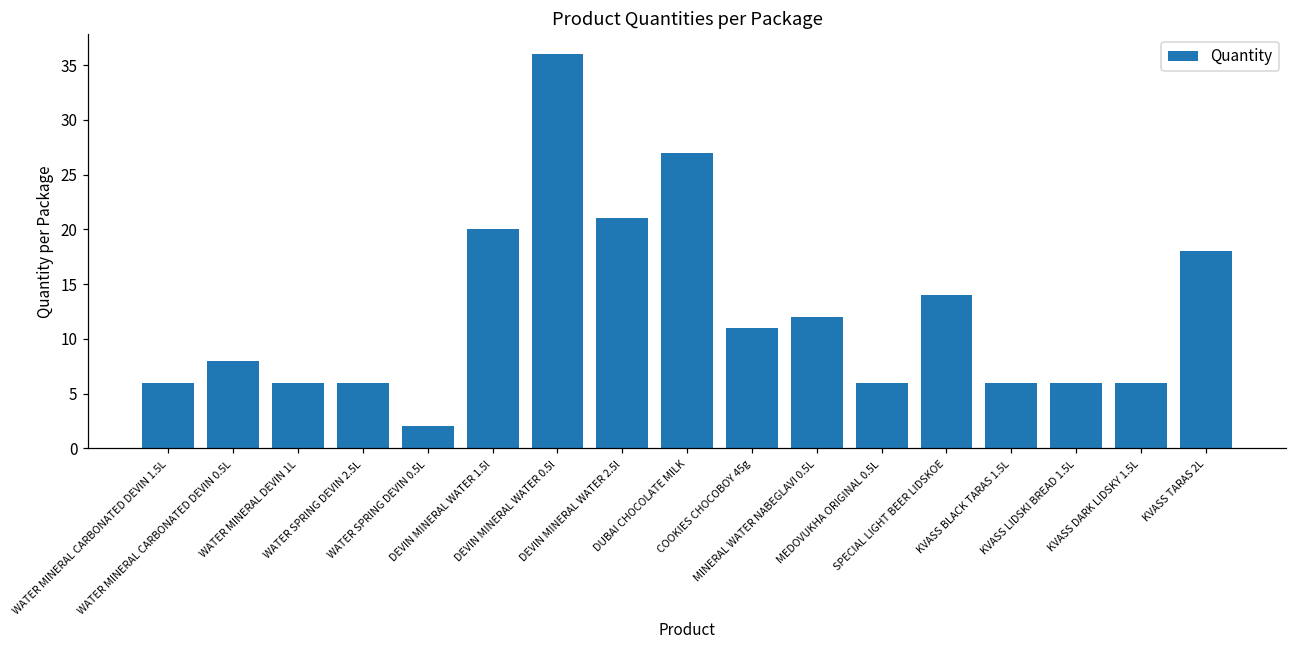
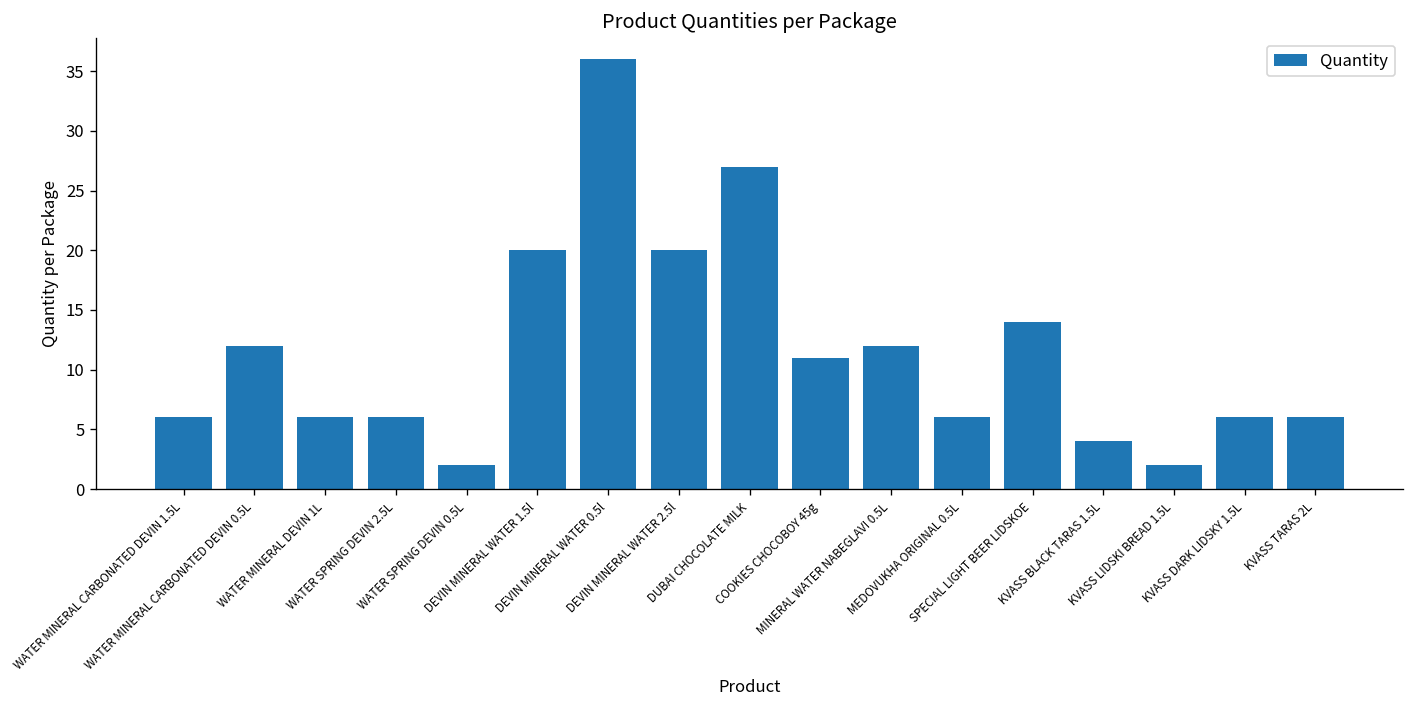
  {
    "WATER MINERAL CARBONATED DEVIN 1.5L": 6,
-   "WATER MINERAL CARBONATED DEVIN 0.5L": 8,
+   "WATER MINERAL CARBONATED DEVIN 0.5L": 12,
    "WATER MINERAL DEVIN 1L": 6,
    "WATER SPRING DEVIN 2.5L": 6,
    "WATER SPRING DEVIN 0.5L": 2,
    "DEVIN MINERAL WATER 1.5l": 20,
    "DEVIN MINERAL WATER 0.5l": 36,
-   "DEVIN MINERAL WATER 2.5l": 21,
+   "DEVIN MINERAL WATER 2.5l": 20,
    "DUBAI CHOCOLATE MILK": 27,
    "COOKIES CHOCOBOY 45g": 11,
    "MINERAL WATER NABEGLAVI 0.5L": 12,
    "MEDOVUKHA ORIGINAL 0.5L": 6,
    "SPECIAL LIGHT BEER LIDSKOE": 14,
-   "KVASS BLACK TARAS 1.5L": 6,
-   "KVASS LIDSKI BREAD 1.5L": 6,
+   "KVASS BLACK TARAS 1.5L": 4,
+   "KVASS LIDSKI BREAD 1.5L": 2,
    "KVASS DARK LIDSKY 1.5L": 6,
-   "KVASS TARAS 2L": 18
+   "KVASS TARAS 2L": 6
  }
